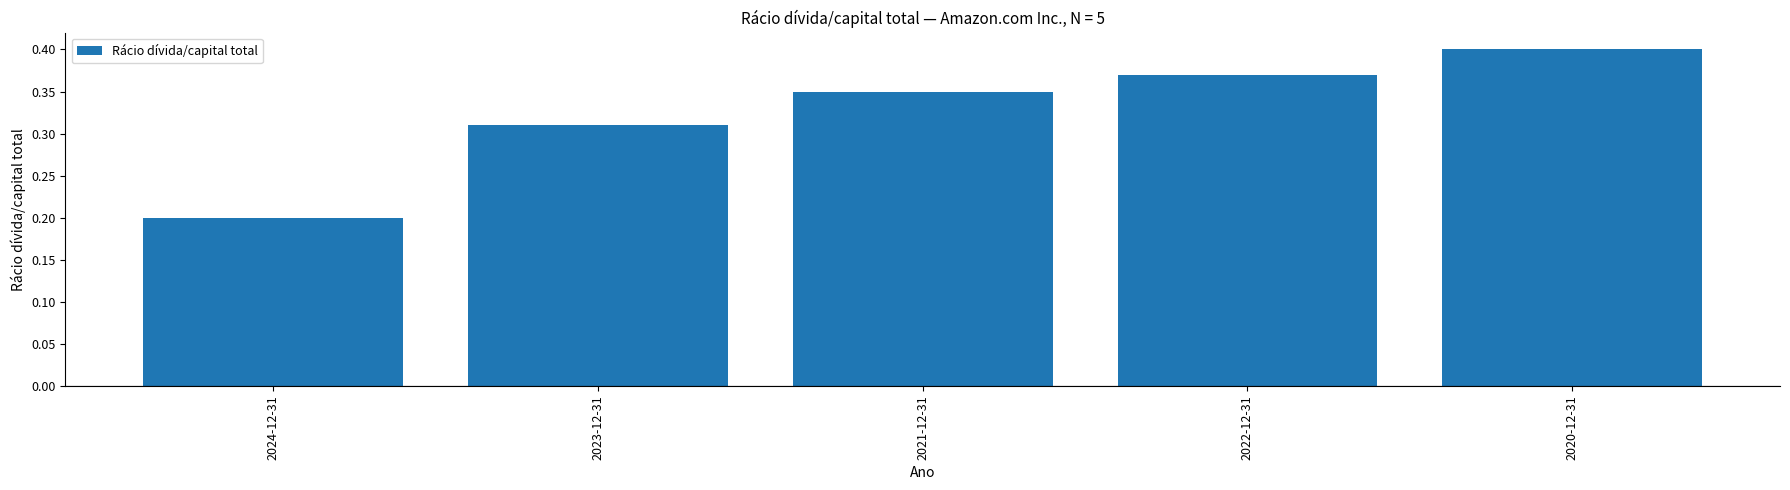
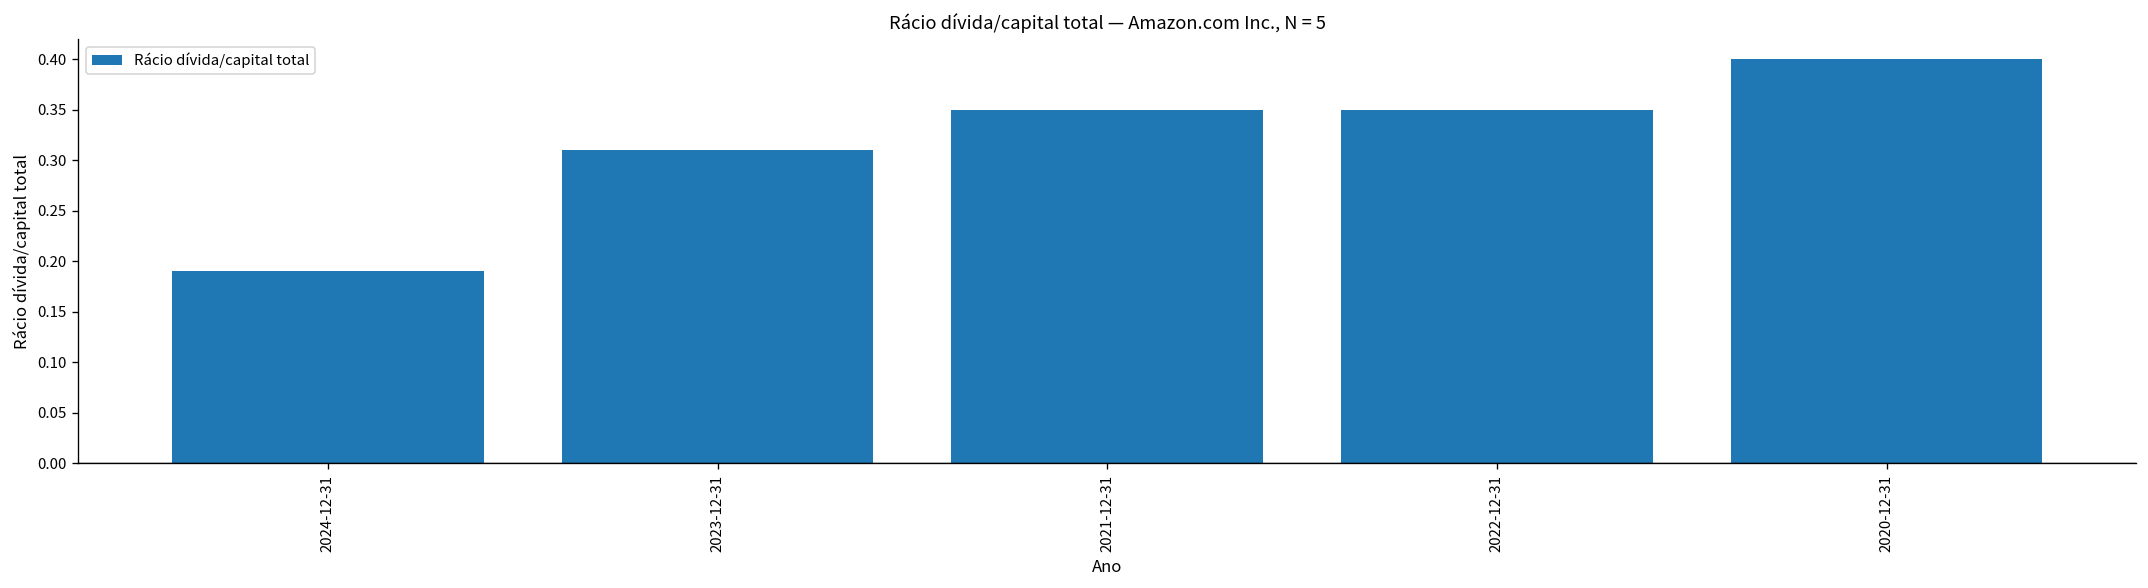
  {
-   "2024-12-31": 0.20,
+   "2024-12-31": 0.19,
    "2023-12-31": 0.31,
    "2021-12-31": 0.35,
-   "2022-12-31": 0.37,
+   "2022-12-31": 0.35,
    "2020-12-31": 0.40
  }
